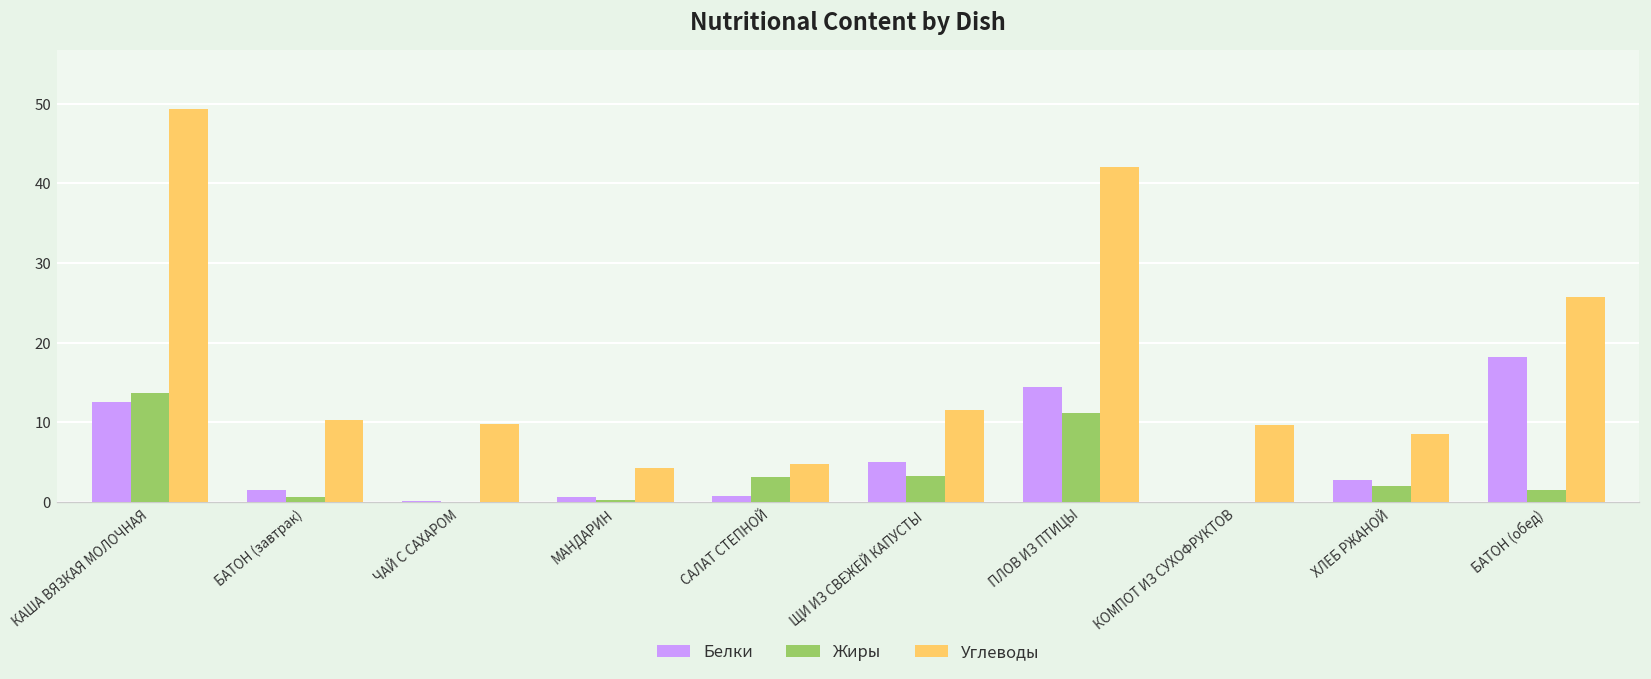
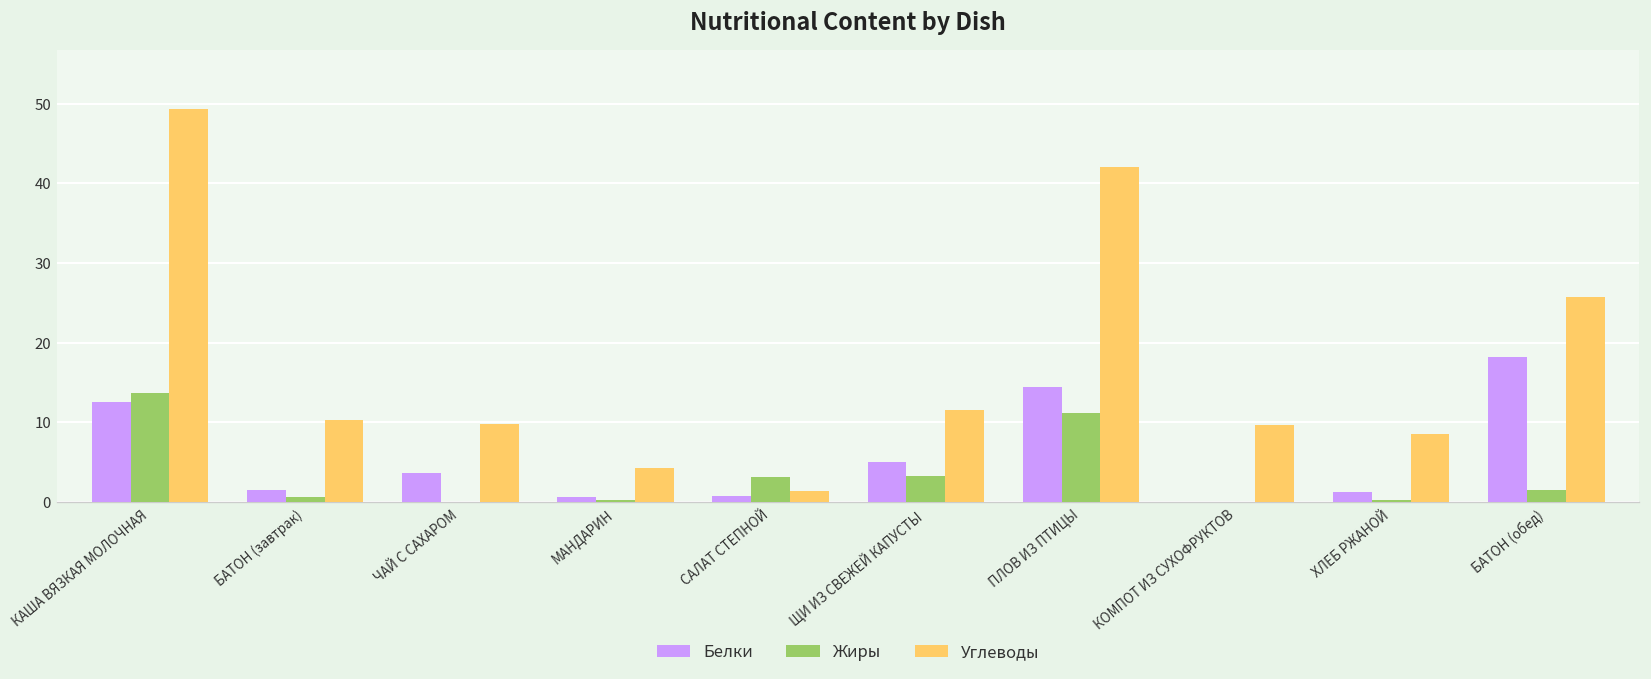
  {
    "Белки": {
      "КАША ВЯЗКАЯ МОЛОЧНАЯ": 13,
      "БАТОН (завтрак)": 2,
-     "ЧАЙ С САХАРОМ": 0,
+     "ЧАЙ С САХАРОМ": 4,
      "МАНДАРИН": 1,
      "САЛАТ СТЕПНОЙ": 1,
      "ЩИ ИЗ СВЕЖЕЙ КАПУСТЫ": 5,
      "ПЛОВ ИЗ ПТИЦЫ": 14,
      "КОМПОТ ИЗ СУХОФРУКТОВ": 0,
-     "ХЛЕБ РЖАНОЙ": 3,
+     "ХЛЕБ РЖАНОЙ": 1,
      "БАТОН (обед)": 18
    },
    "Жиры": {
      "КАША ВЯЗКАЯ МОЛОЧНАЯ": 14,
      "БАТОН (завтрак)": 1,
      "ЧАЙ С САХАРОМ": 0,
      "САЛАТ СТЕПНОЙ": 3,
      "ЩИ ИЗ СВЕЖЕЙ КАПУСТЫ": 3,
      "ПЛОВ ИЗ ПТИЦЫ": 11,
      "КОМПОТ ИЗ СУХОФРУКТОВ": 0,
-     "ХЛЕБ РЖАНОЙ": 2,
+     "ХЛЕБ РЖАНОЙ": 0,
      "БАТОН (обед)": 2
    },
    "Углеводы": {
      "КАША ВЯЗКАЯ МОЛОЧНАЯ": 49,
      "БАТОН (завтрак)": 10,
      "ЧАЙ С САХАРОМ": 10,
      "МАНДАРИН": 4,
-     "САЛАТ СТЕПНОЙ": 5,
+     "САЛАТ СТЕПНОЙ": 1,
      "ЩИ ИЗ СВЕЖЕЙ КАПУСТЫ": 12,
      "ПЛОВ ИЗ ПТИЦЫ": 42,
      "КОМПОТ ИЗ СУХОФРУКТОВ": 10,
      "ХЛЕБ РЖАНОЙ": 9,
      "БАТОН (обед)": 26
    }
  }
